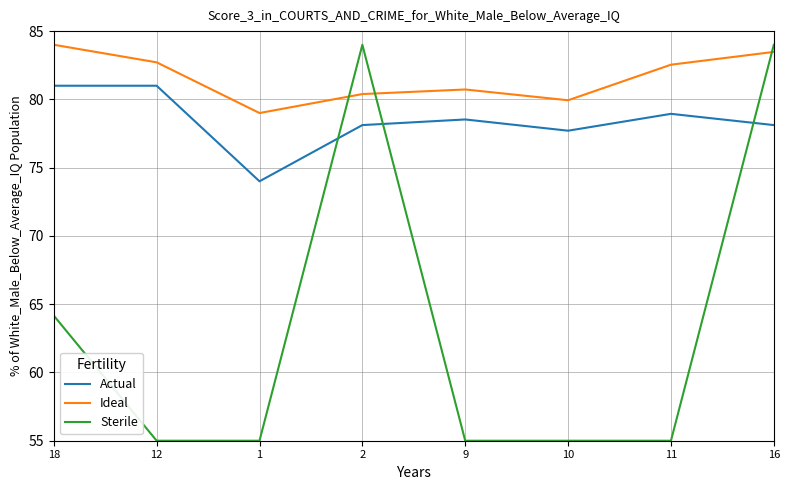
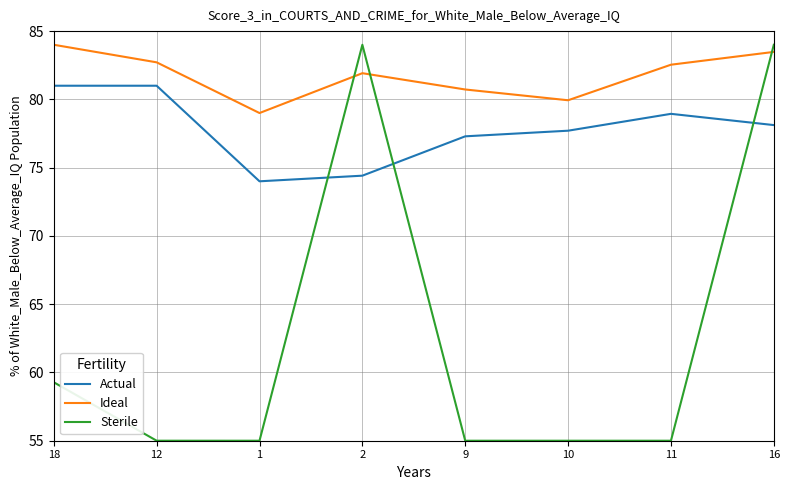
  {
    "Actual": {
      "18": 81.0,
      "12": 81.0,
      "1": 74.0,
-     "2": 78.1,
-     "9": 78.5,
+     "2": 74.4,
+     "9": 77.3,
      "10": 77.7,
      "11": 78.9,
      "16": 78.1
    },
    "Ideal": {
      "18": 84.0,
      "12": 82.7,
      "1": 79.0,
-     "2": 80.4,
+     "2": 81.9,
      "9": 80.7,
      "10": 79.9,
      "11": 82.5,
      "16": 83.5
    },
    "Sterile": {
-     "18": 64.2,
+     "18": 59.3,
      "12": 55.0,
      "1": 55.0,
      "2": 84.0,
      "9": 55.0,
      "10": 55.0,
      "11": 55.0,
      "16": 84.0
    }
  }
